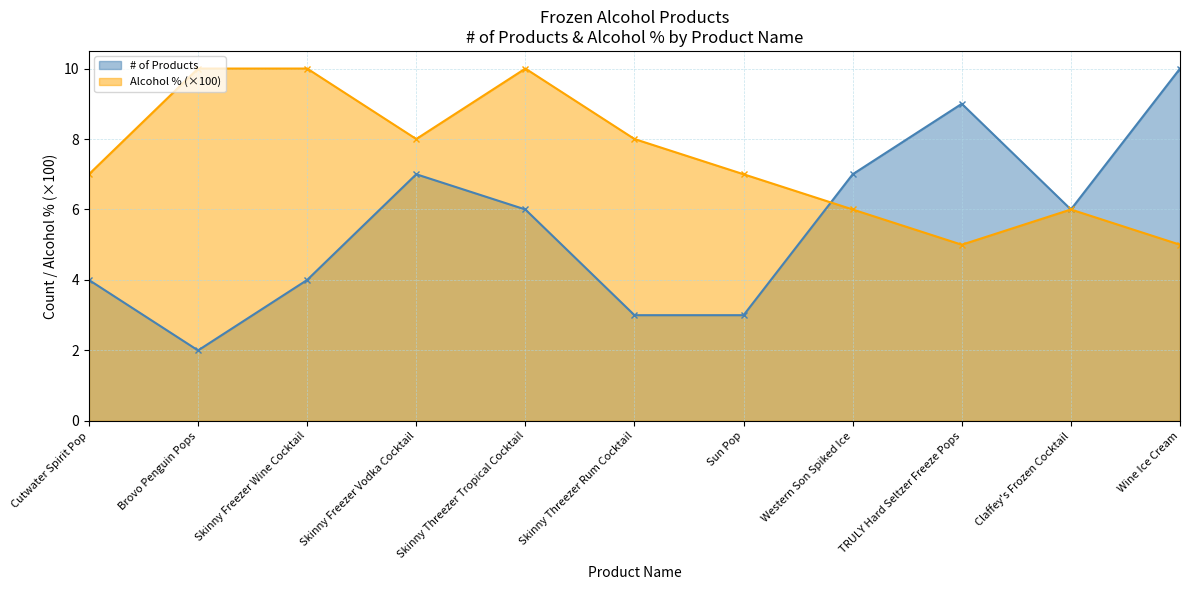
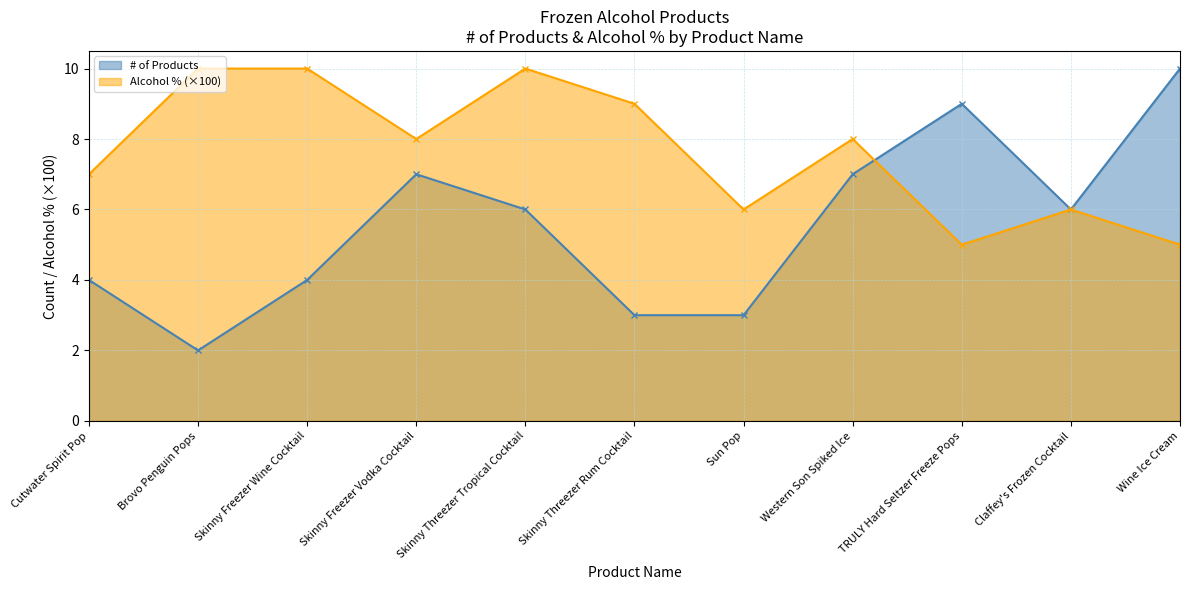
  {
    "# of Products": {
      "Cutwater Spirit Pop": 4.0,
      "Brovo Penguin Pops": 2.0,
      "Skinny Freezer Wine Cocktail": 4.0,
      "Skinny Freezer Vodka Cocktail": 7.0,
      "Skinny Threezer Tropical Cocktail": 6.0,
      "Skinny Threezer Rum Cocktail": 3.0,
      "Sun Pop": 3.0,
      "Western Son Spiked Ice": 7.0,
      "TRULY Hard Seltzer Freeze Pops": 9.0,
      "Wine Ice Cream": 10.0
    },
    "Alcohol % (×100)": {
      "Cutwater Spirit Pop": 7.0,
      "Skinny Freezer Wine Cocktail": 10.0,
      "Skinny Freezer Vodka Cocktail": 8.0,
      "Skinny Threezer Tropical Cocktail": 10.0,
-     "Skinny Threezer Rum Cocktail": 8.0,
-     "Sun Pop": 7.0,
-     "Western Son Spiked Ice": 6.0,
+     "Skinny Threezer Rum Cocktail": 9.0,
+     "Sun Pop": 6.0,
+     "Western Son Spiked Ice": 8.0,
      "TRULY Hard Seltzer Freeze Pops": 5.0,
      "Wine Ice Cream": 5.0
    }
  }
